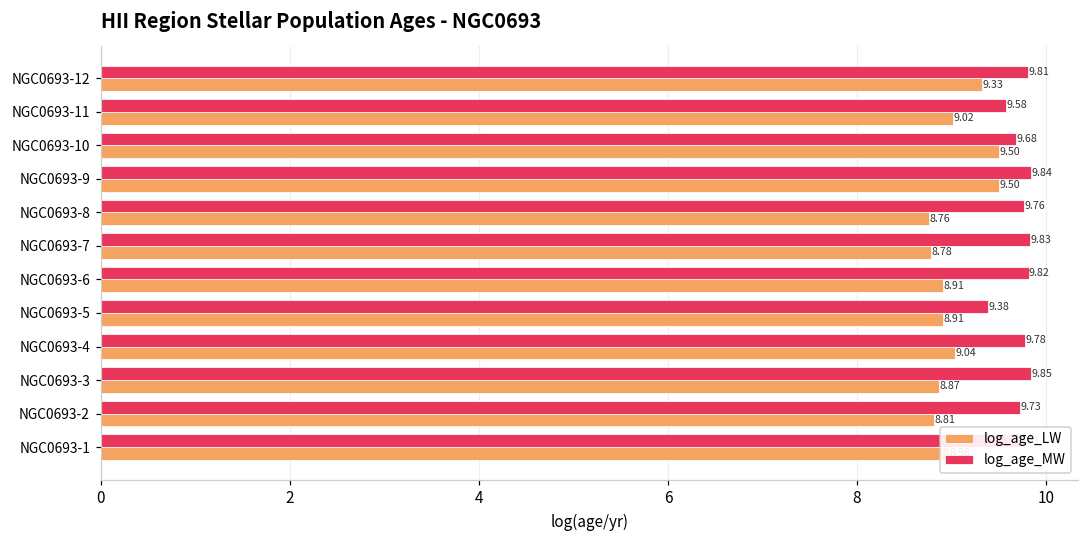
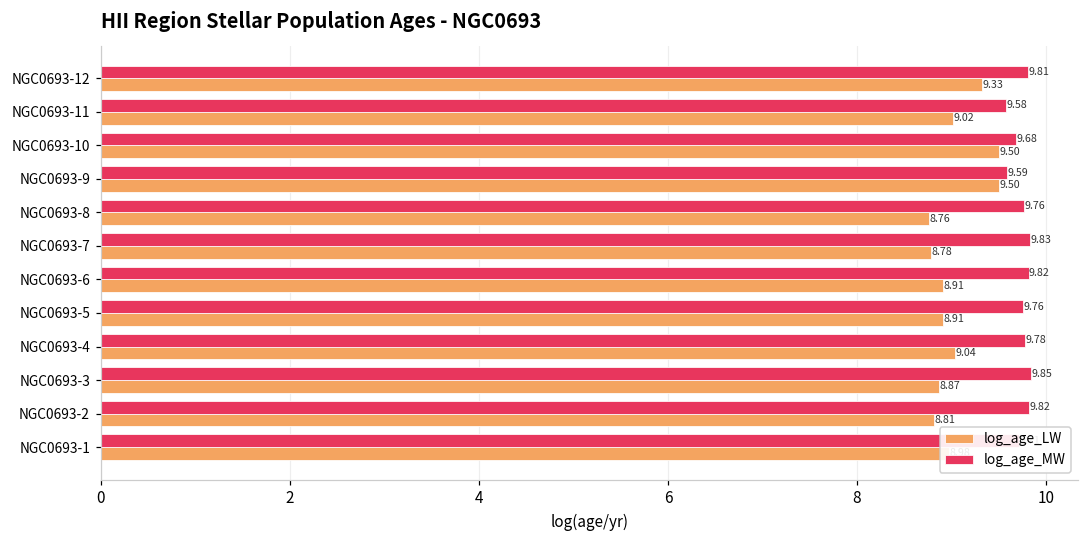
  {
    "log_age_LW": {
      "NGC0693-12": 9.33,
      "NGC0693-11": 9.02,
      "NGC0693-10": 9.50,
      "NGC0693-9": 9.50,
      "NGC0693-8": 8.76,
      "NGC0693-7": 8.78,
      "NGC0693-6": 8.91,
      "NGC0693-5": 8.91,
      "NGC0693-4": 9.04,
      "NGC0693-3": 8.87,
      "NGC0693-2": 8.81
    },
    "log_age_MW": {
      "NGC0693-12": 9.81,
      "NGC0693-11": 9.58,
      "NGC0693-10": 9.68,
-     "NGC0693-9": 9.84,
+     "NGC0693-9": 9.59,
      "NGC0693-8": 9.76,
      "NGC0693-7": 9.83,
      "NGC0693-6": 9.82,
-     "NGC0693-5": 9.38,
+     "NGC0693-5": 9.76,
      "NGC0693-4": 9.78,
      "NGC0693-3": 9.85,
-     "NGC0693-2": 9.73
+     "NGC0693-2": 9.82
    }
  }
